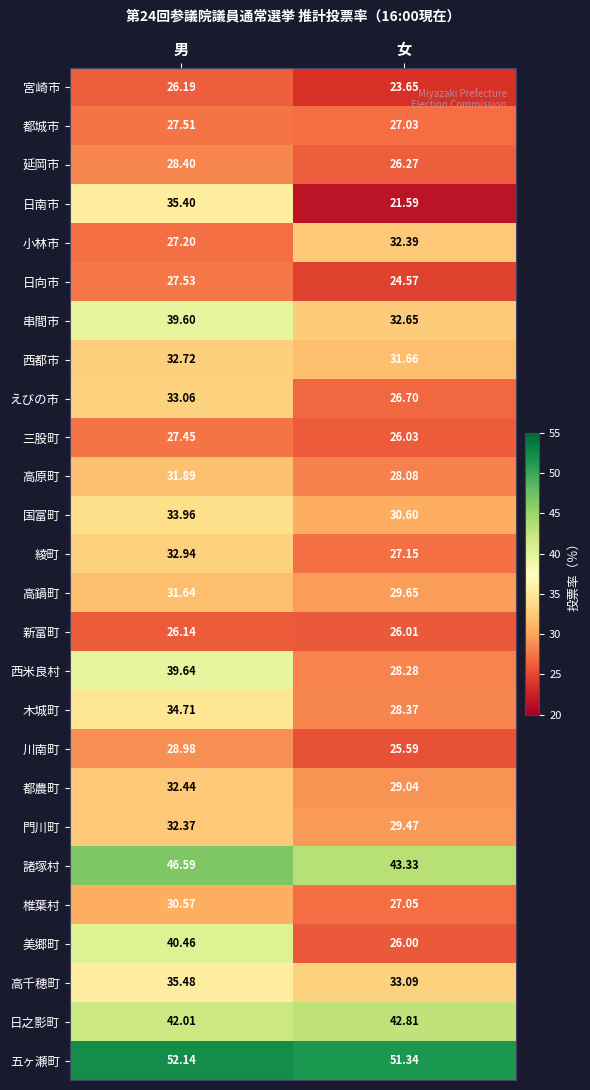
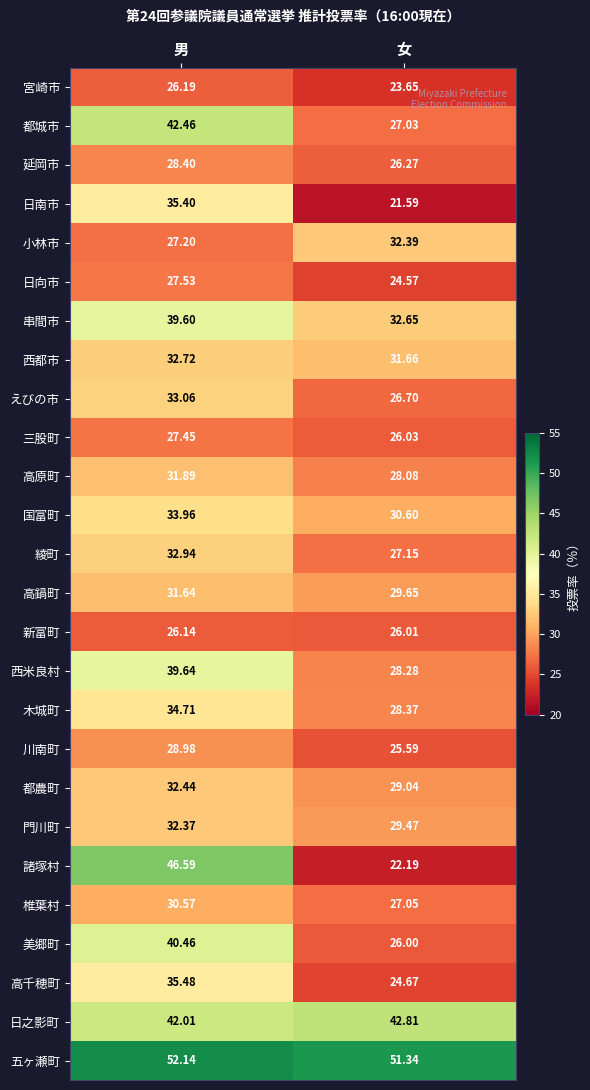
  {
    "宮崎市": {
      "男": 26.19
    },
    "都城市": {
-     "男": 27.51,
+     "男": 42.46,
      "女": 27.03
    },
    "延岡市": {
      "男": 28.40,
      "女": 26.27
    },
    "日南市": {
      "男": 35.40,
      "女": 21.59
    },
    "小林市": {
      "男": 27.20,
      "女": 32.39
    },
    "日向市": {
      "男": 27.53,
      "女": 24.57
    },
    "串間市": {
      "男": 39.60,
      "女": 32.65
    },
    "西都市": {
      "男": 32.72,
      "女": 31.66
    },
    "えびの市": {
      "男": 33.06,
      "女": 26.70
    },
    "三股町": {
      "男": 27.45,
      "女": 26.03
    },
    "高原町": {
      "男": 31.89,
      "女": 28.08
    },
    "国富町": {
      "男": 33.96,
      "女": 30.60
    },
    "綾町": {
      "男": 32.94,
      "女": 27.15
    },
    "高鍋町": {
      "男": 31.64,
      "女": 29.65
    },
    "新富町": {
      "男": 26.14,
      "女": 26.01
    },
    "西米良村": {
      "男": 39.64,
      "女": 28.28
    },
    "木城町": {
      "男": 34.71,
      "女": 28.37
    },
    "川南町": {
      "男": 28.98,
      "女": 25.59
    },
    "都農町": {
      "男": 32.44,
      "女": 29.04
    },
    "門川町": {
      "男": 32.37,
      "女": 29.47
    },
    "諸塚村": {
      "男": 46.59,
-     "女": 43.33
+     "女": 22.19
    },
    "椎葉村": {
      "男": 30.57,
      "女": 27.05
    },
    "美郷町": {
      "男": 40.46,
      "女": 26.00
    },
    "高千穂町": {
      "男": 35.48,
-     "女": 33.09
+     "女": 24.67
    },
    "日之影町": {
      "男": 42.01,
      "女": 42.81
    },
    "五ヶ瀬町": {
      "男": 52.14,
      "女": 51.34
    }
  }
